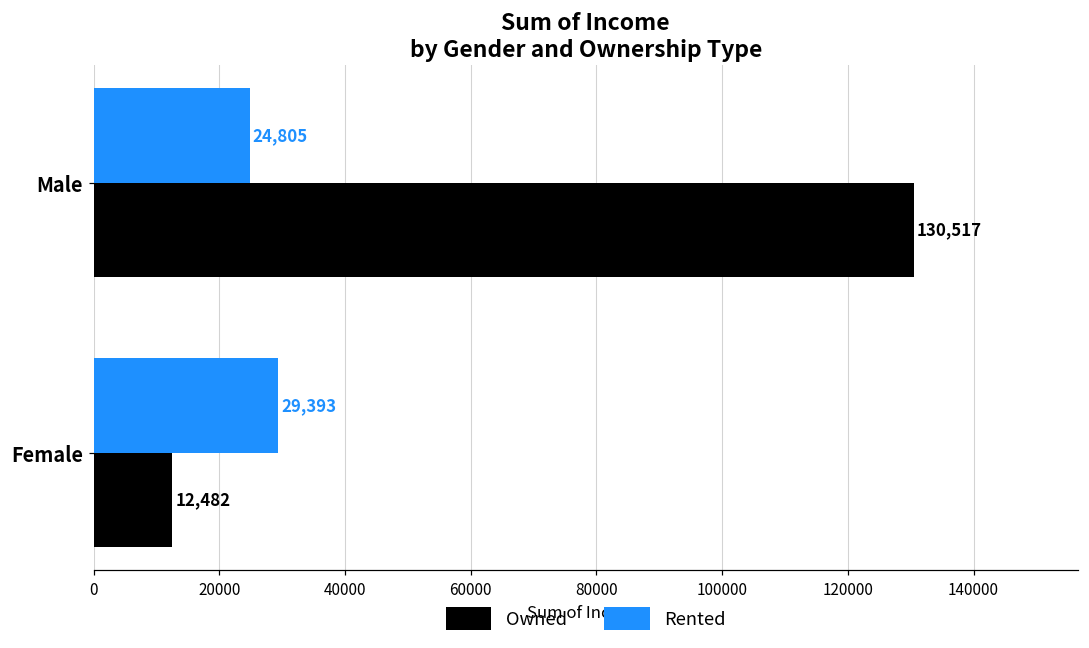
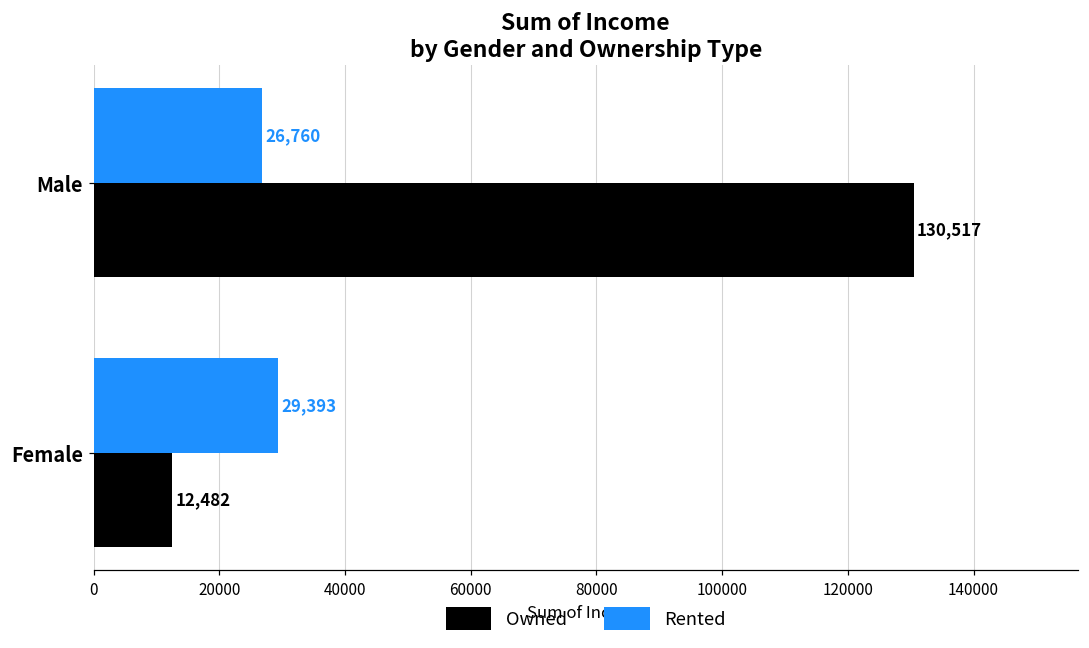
  {
    "Owned": {
      "Male": "130,517",
      "Female": "12,482"
    },
    "Rented": {
-     "Male": "24,805",
+     "Male": "26,760",
      "Female": "29,393"
    }
  }
